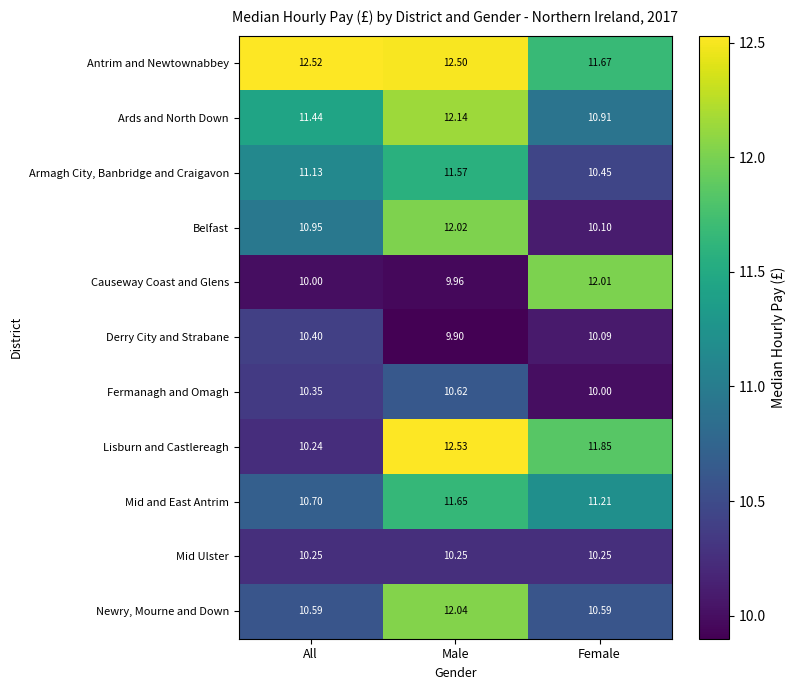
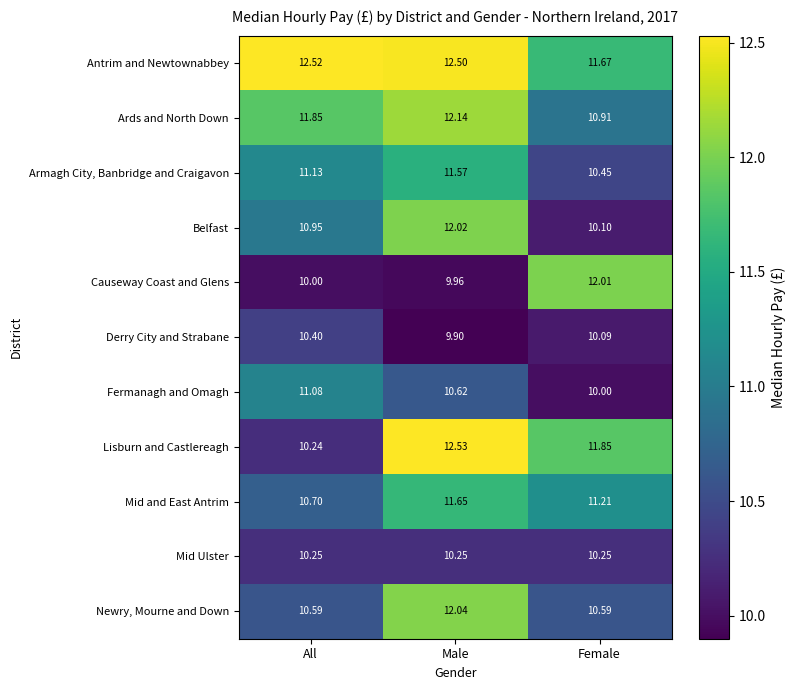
  {
    "Antrim and Newtownabbey": {
      "All": 12.52,
      "Male": 12.50,
      "Female": 11.67
    },
    "Ards and North Down": {
-     "All": 11.44,
+     "All": 11.85,
      "Male": 12.14,
      "Female": 10.91
    },
    "Armagh City, Banbridge and Craigavon": {
      "All": 11.13,
      "Male": 11.57,
      "Female": 10.45
    },
    "Belfast": {
      "All": 10.95,
      "Male": 12.02,
      "Female": 10.10
    },
    "Causeway Coast and Glens": {
      "All": 10.00,
      "Male": 9.96,
      "Female": 12.01
    },
    "Derry City and Strabane": {
      "All": 10.40,
      "Male": 9.90,
      "Female": 10.09
    },
    "Fermanagh and Omagh": {
-     "All": 10.35,
+     "All": 11.08,
      "Male": 10.62,
      "Female": 10.00
    },
    "Lisburn and Castlereagh": {
      "All": 10.24,
      "Male": 12.53,
      "Female": 11.85
    },
    "Mid and East Antrim": {
      "All": 10.70,
      "Male": 11.65,
      "Female": 11.21
    },
    "Mid Ulster": {
      "All": 10.25,
      "Male": 10.25,
      "Female": 10.25
    },
    "Newry, Mourne and Down": {
      "All": 10.59,
      "Male": 12.04,
      "Female": 10.59
    }
  }
